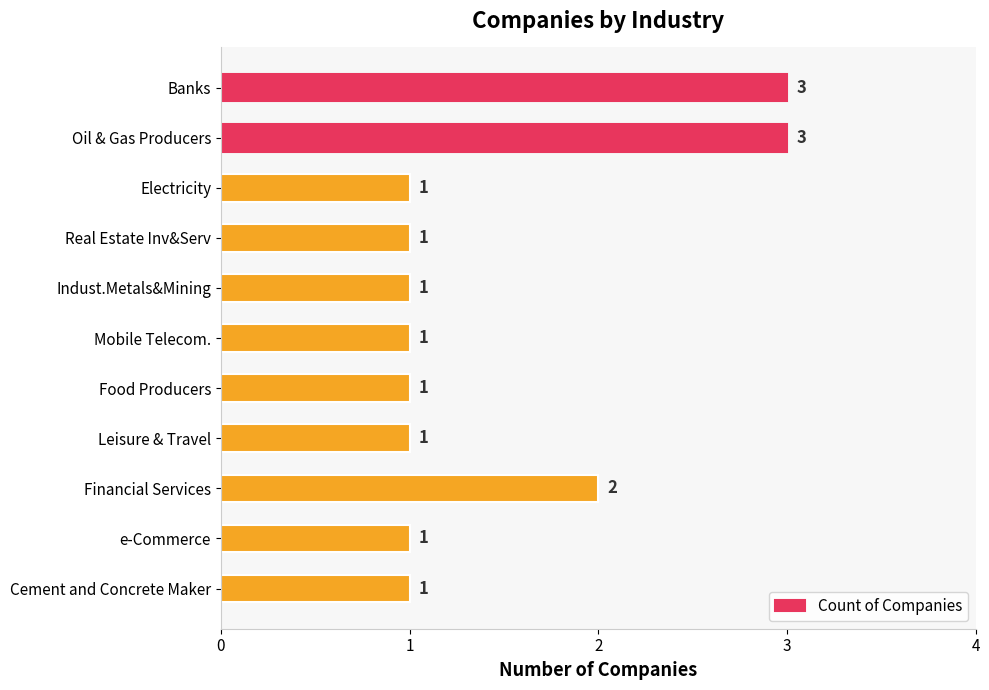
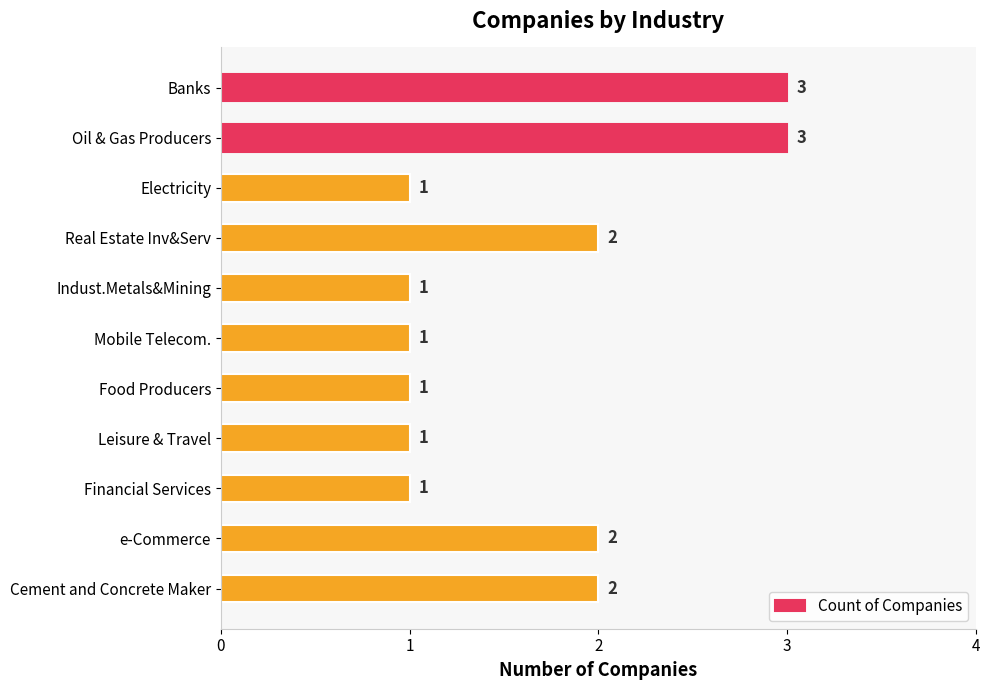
  {
    "Banks": 3,
    "Oil & Gas Producers": 3,
    "Electricity": 1,
-   "Real Estate Inv&Serv": 1,
+   "Real Estate Inv&Serv": 2,
    "Indust.Metals&Mining": 1,
    "Mobile Telecom.": 1,
    "Food Producers": 1,
    "Leisure & Travel": 1,
-   "Financial Services": 2,
-   "e-Commerce": 1,
-   "Cement and Concrete Maker": 1
+   "Financial Services": 1,
+   "e-Commerce": 2,
+   "Cement and Concrete Maker": 2
  }
